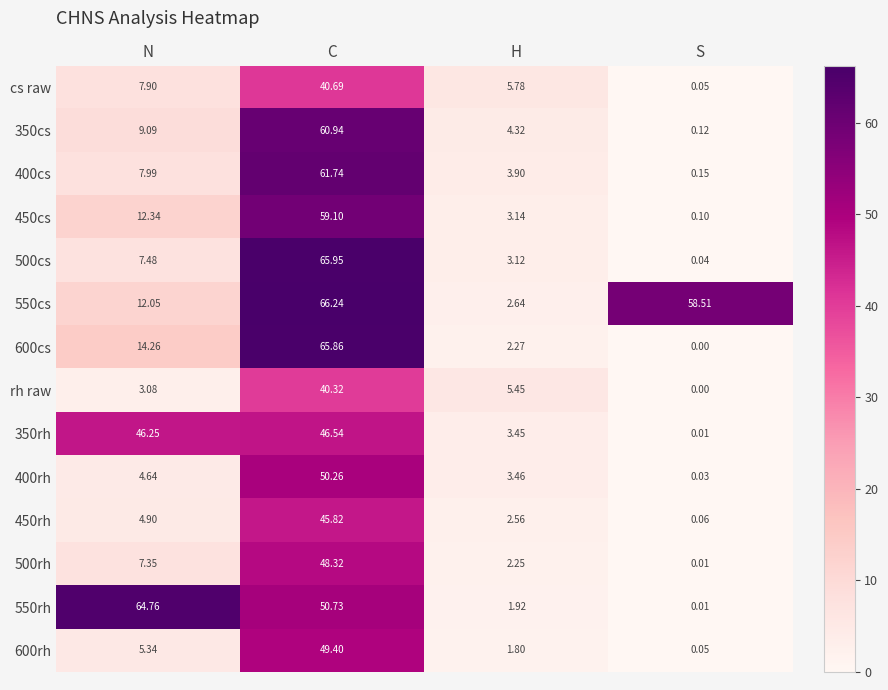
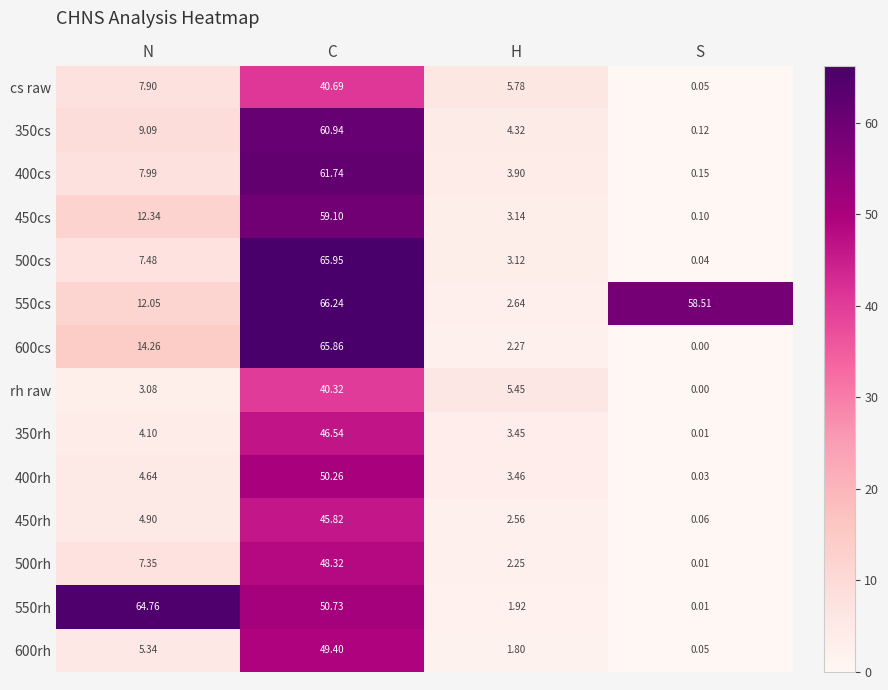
  {
    "cs raw": {
      "N": 7.90,
      "C": 40.69,
      "H": 5.78,
      "S": 0.05
    },
    "350cs": {
      "N": 9.09,
      "C": 60.94,
      "H": 4.32,
      "S": 0.12
    },
    "400cs": {
      "N": 7.99,
      "C": 61.74,
      "H": 3.90,
      "S": 0.15
    },
    "450cs": {
      "N": 12.34,
      "C": 59.10,
      "H": 3.14,
      "S": 0.10
    },
    "500cs": {
      "N": 7.48,
      "C": 65.95,
      "H": 3.12,
      "S": 0.04
    },
    "550cs": {
      "N": 12.05,
      "C": 66.24,
      "H": 2.64,
      "S": 58.51
    },
    "600cs": {
      "N": 14.26,
      "C": 65.86,
      "H": 2.27,
      "S": 0.00
    },
    "rh raw": {
      "N": 3.08,
      "C": 40.32,
      "H": 5.45,
      "S": 0.00
    },
    "350rh": {
-     "N": 46.25,
+     "N": 4.10,
      "C": 46.54,
      "H": 3.45,
      "S": 0.01
    },
    "400rh": {
      "N": 4.64,
      "C": 50.26,
      "H": 3.46,
      "S": 0.03
    },
    "450rh": {
      "N": 4.90,
      "C": 45.82,
      "H": 2.56,
      "S": 0.06
    },
    "500rh": {
      "N": 7.35,
      "C": 48.32,
      "H": 2.25,
      "S": 0.01
    },
    "550rh": {
      "N": 64.76,
      "C": 50.73,
      "H": 1.92,
      "S": 0.01
    },
    "600rh": {
      "N": 5.34,
      "C": 49.40,
      "H": 1.80,
      "S": 0.05
    }
  }
